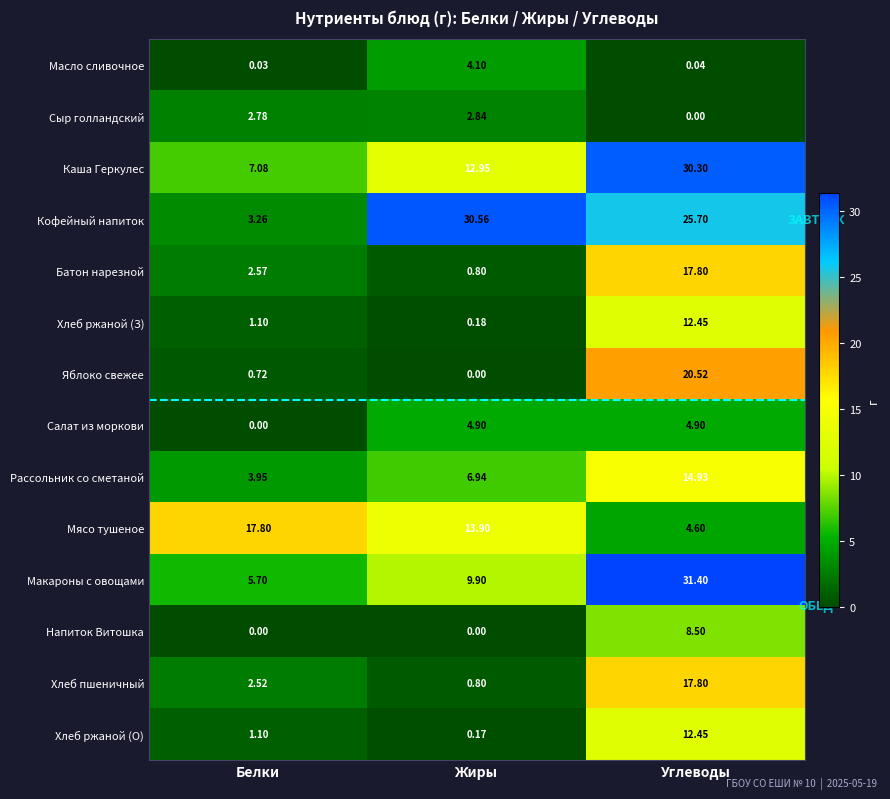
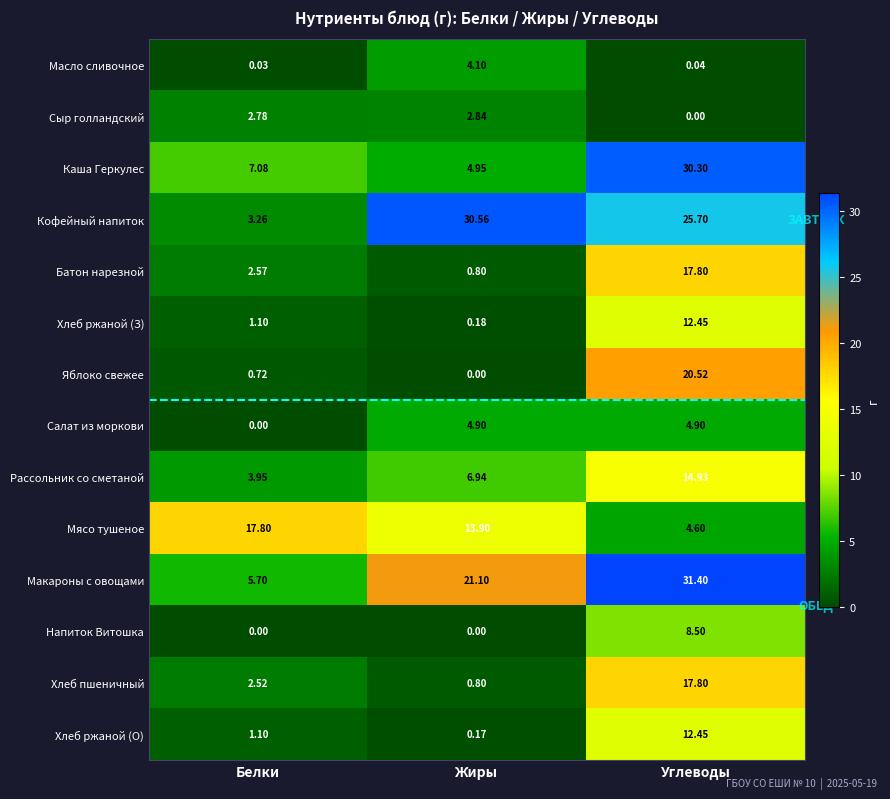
  {
    "Масло сливочное": {
      "Белки": 0.03,
      "Жиры": 4.10,
      "Углеводы": 0.04
    },
    "Сыр голландский": {
      "Белки": 2.78,
      "Жиры": 2.84,
      "Углеводы": 0.00
    },
    "Каша Геркулес": {
      "Белки": 7.08,
-     "Жиры": 12.95,
+     "Жиры": 4.95,
      "Углеводы": 30.30
    },
    "Кофейный напиток": {
      "Белки": 3.26,
      "Жиры": 30.56,
      "Углеводы": 25.70
    },
    "Батон нарезной": {
      "Белки": 2.57,
      "Жиры": 0.80,
      "Углеводы": 17.80
    },
    "Хлеб ржаной (З)": {
      "Белки": 1.10,
      "Жиры": 0.18,
      "Углеводы": 12.45
    },
    "Яблоко свежее": {
      "Белки": 0.72,
      "Жиры": 0.00,
      "Углеводы": 20.52
    },
    "Салат из моркови": {
      "Белки": 0.00,
      "Жиры": 4.90,
      "Углеводы": 4.90
    },
    "Рассольник со сметаной": {
      "Белки": 3.95,
      "Жиры": 6.94,
      "Углеводы": 14.93
    },
    "Мясо тушеное": {
      "Белки": 17.80,
      "Жиры": 13.90,
      "Углеводы": 4.60
    },
    "Макароны с овощами": {
      "Белки": 5.70,
-     "Жиры": 9.90,
+     "Жиры": 21.10,
      "Углеводы": 31.40
    },
    "Напиток Витошка": {
      "Белки": 0.00,
      "Жиры": 0.00,
      "Углеводы": 8.50
    },
    "Хлеб пшеничный": {
      "Белки": 2.52,
      "Жиры": 0.80,
      "Углеводы": 17.80
    },
    "Хлеб ржаной (О)": {
      "Белки": 1.10,
      "Жиры": 0.17,
      "Углеводы": 12.45
    }
  }
